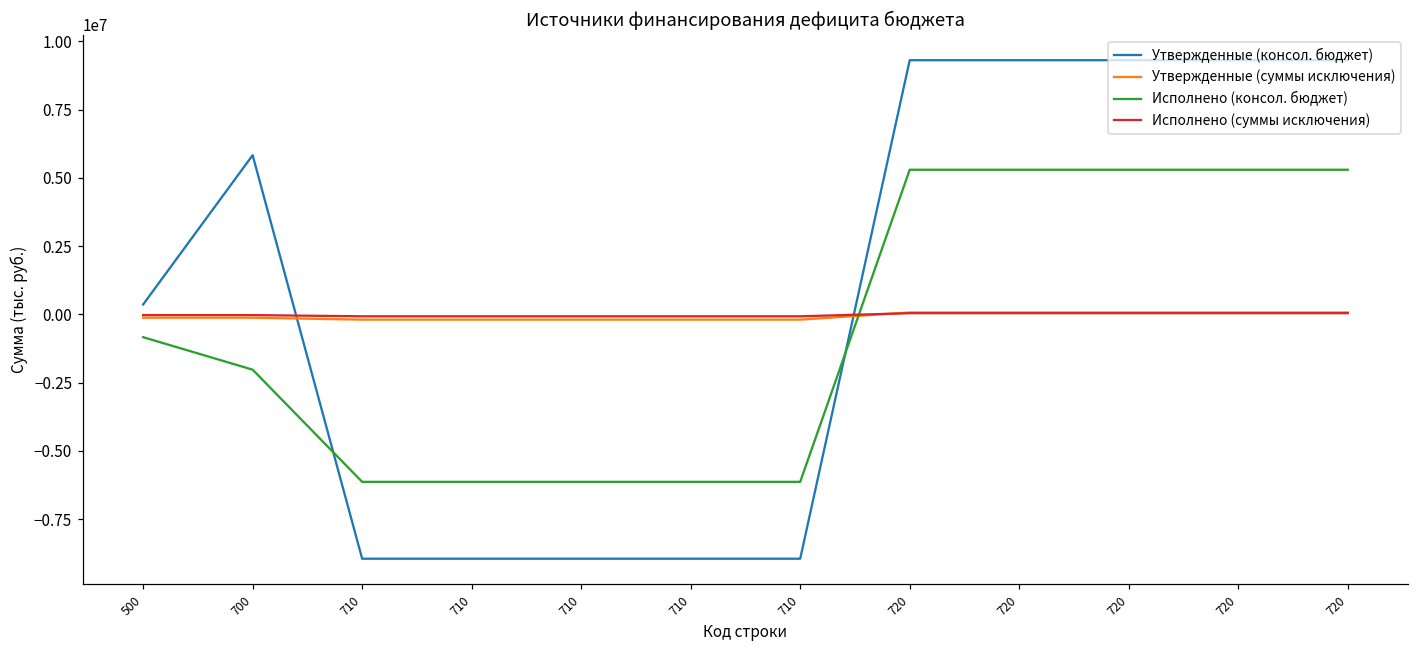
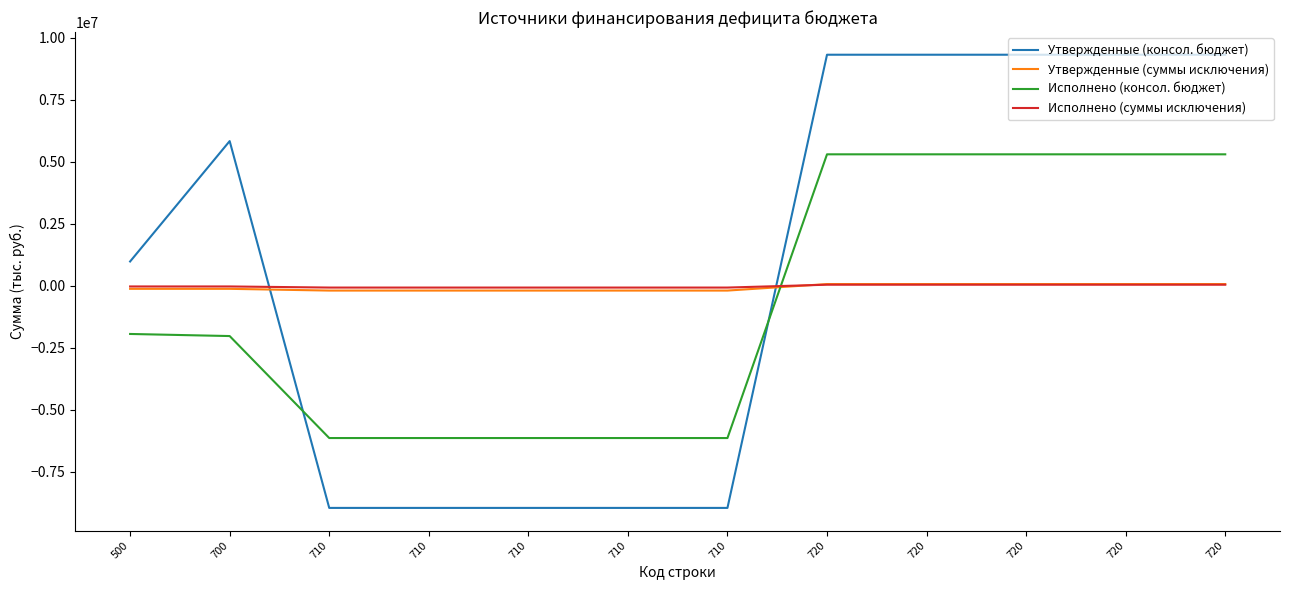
  {
    "Утвержденные (консол. бюджет)": {
-     "500": 400000,
+     "500": 1000000,
      "700": 5800000
    },
    "Исполнено (консол. бюджет)": {
-     "500": -800000,
+     "500": -1900000,
      "700": -2000000
    }
  }
